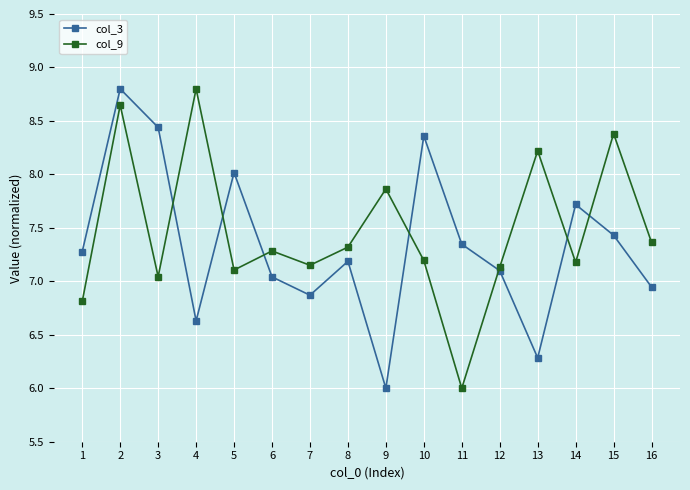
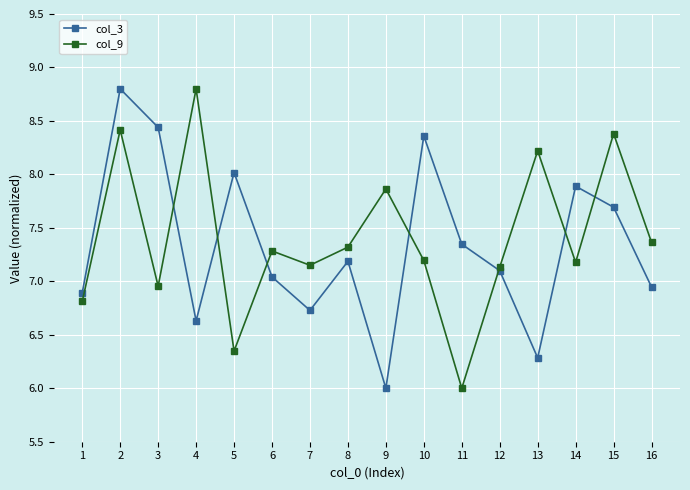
  {
    "col_3": {
-     "1": 7.28,
+     "1": 6.89,
      "2": 8.80,
      "3": 8.44,
      "4": 6.63,
      "5": 8.02,
      "6": 7.04,
-     "7": 6.87,
+     "7": 6.73,
      "8": 7.19,
      "9": 6.00,
      "10": 8.36,
      "11": 7.35,
      "12": 7.10,
      "13": 6.28,
-     "14": 7.72,
-     "15": 7.43,
+     "14": 7.89,
+     "15": 7.69,
      "16": 6.95
    },
    "col_9": {
      "1": 6.81,
-     "2": 8.65,
-     "3": 7.04,
+     "2": 8.42,
+     "3": 6.95,
      "4": 8.80,
-     "5": 7.11,
+     "5": 6.35,
      "6": 7.28,
      "7": 7.15,
      "8": 7.32,
      "9": 7.86,
      "10": 7.19,
      "11": 6.00,
      "12": 7.13,
      "13": 8.22,
      "14": 7.18,
      "15": 8.38,
      "16": 7.36
    }
  }
